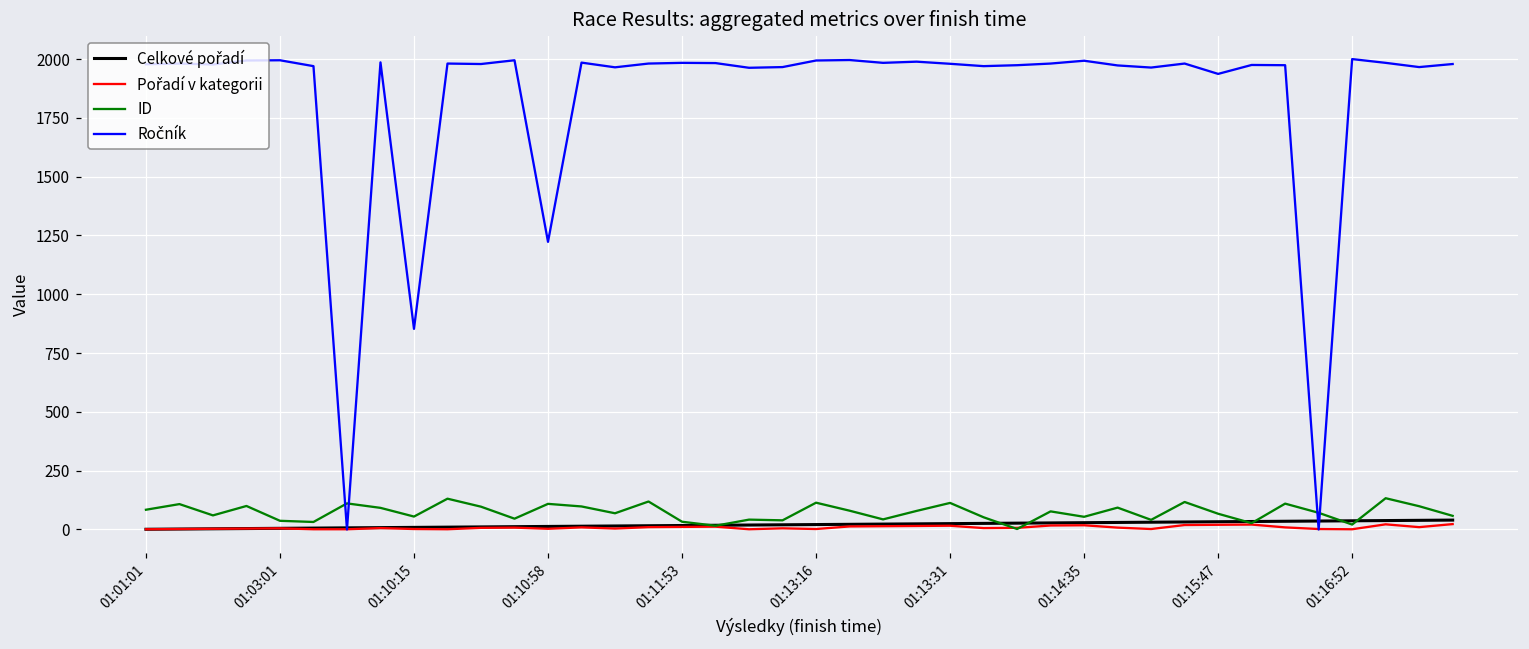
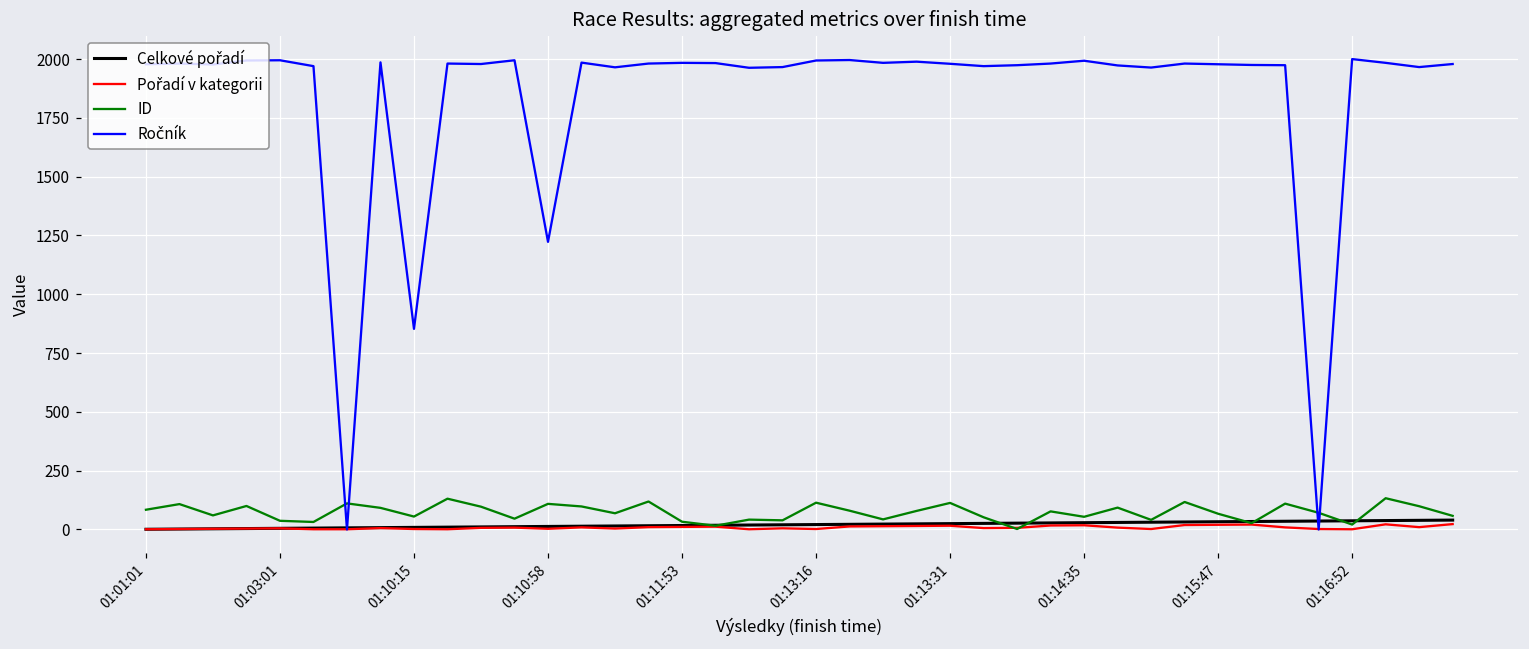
  {
    "Celkové pořadí": {
      "01:13:16": 20,
      "01:15:47": 30,
      "01:16:52": 40
    },
    "Pořadí v kategorii": {
      "01:13:16": 0,
      "01:15:47": 20,
      "01:16:52": 0
    },
    "ID": {
      "01:01:01": 80,
      "01:03:01": 40,
      "01:10:15": 60,
      "01:10:58": 110,
      "01:11:53": 30,
      "01:13:16": 110,
      "01:13:31": 110,
      "01:14:35": 50,
      "01:15:47": 70,
      "01:16:52": 20
    },
    "Ročník": {
      "01:03:01": 2000,
      "01:10:15": 850,
      "01:10:58": 1220,
      "01:11:53": 1980,
      "01:13:16": 1990,
      "01:13:31": 1980,
      "01:14:35": 1990,
-     "01:15:47": 1940,
+     "01:15:47": 1980,
      "01:16:52": 2000
    }
  }
